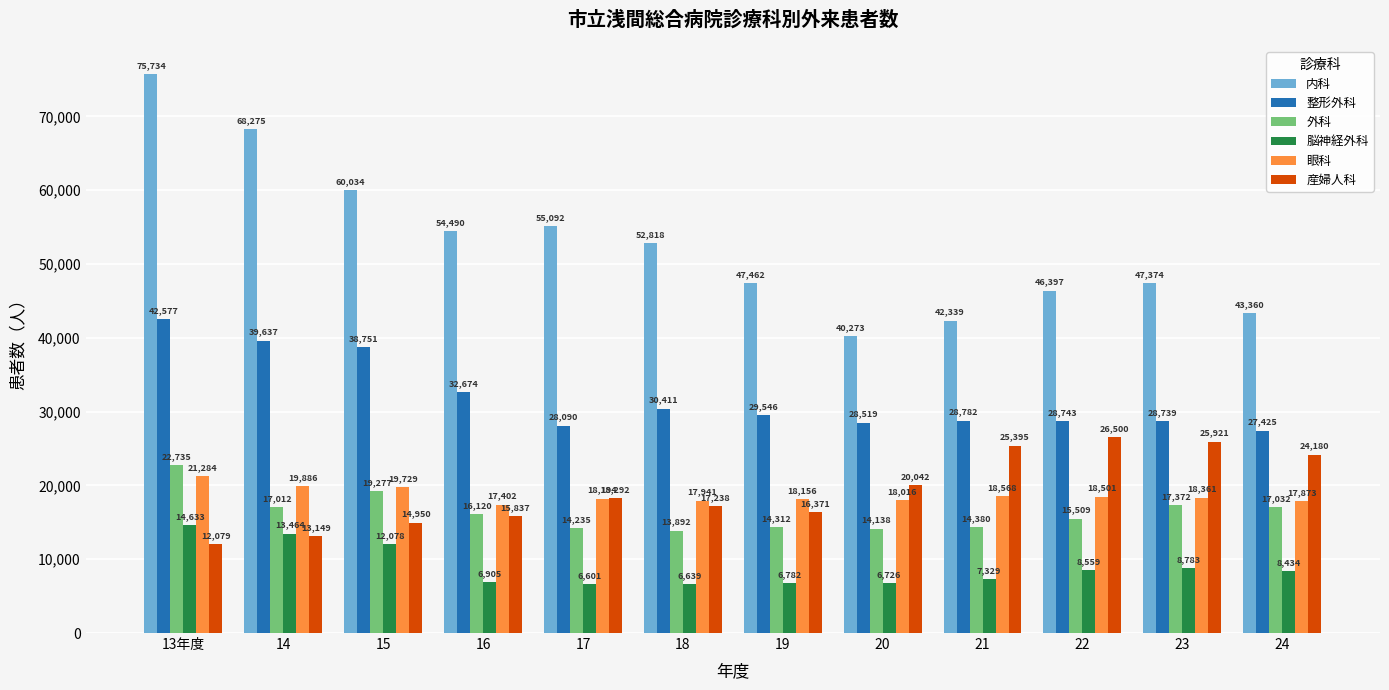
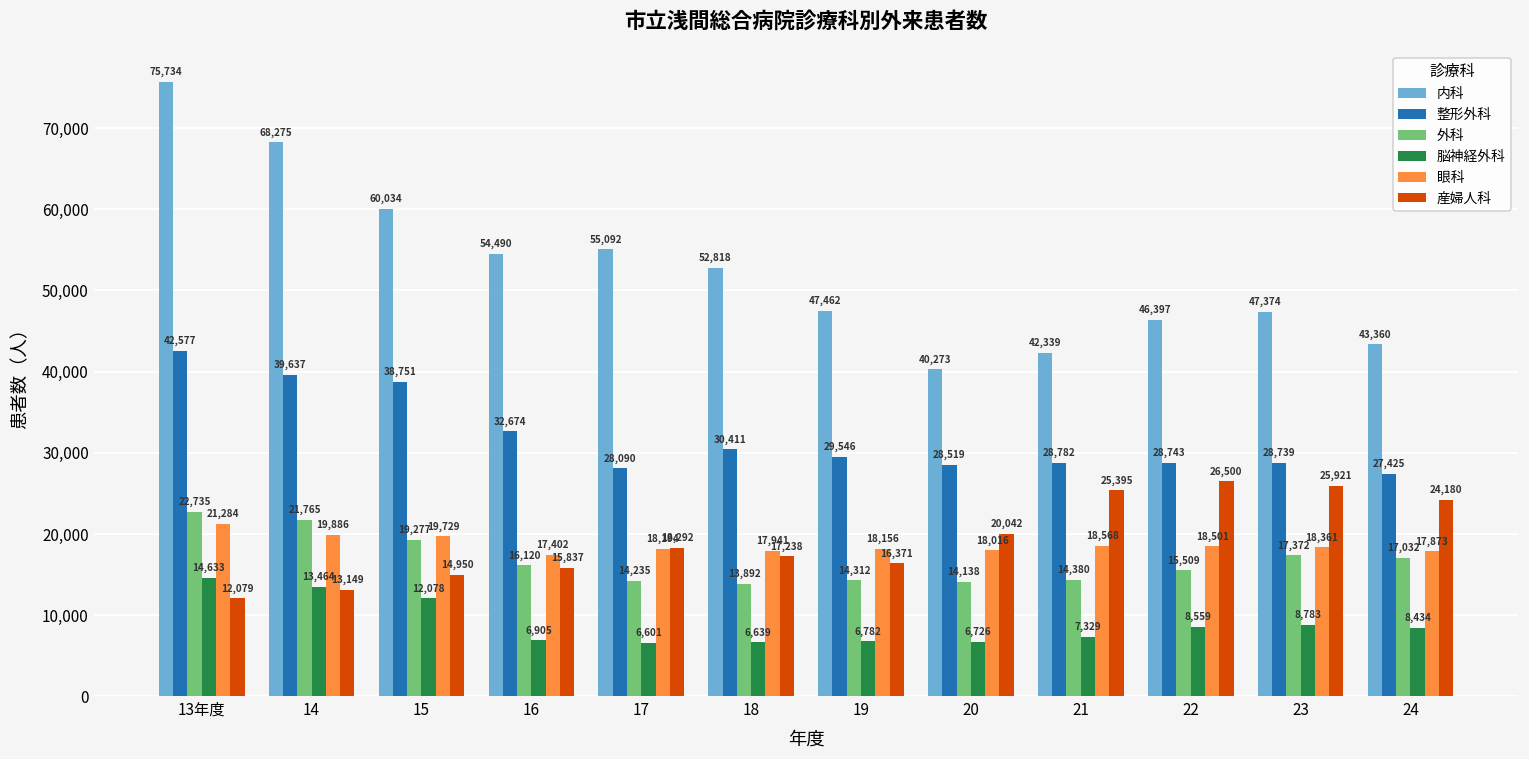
  {
    "内科": {
      "13年度": "75,734",
      "14": "68,275",
      "15": "60,034",
      "16": "54,490",
      "17": "55,092",
      "18": "52,818",
      "19": "47,462",
      "20": "40,273",
      "21": "42,339",
      "22": "46,397",
      "23": "47,374",
      "24": "43,360"
    },
    "整形外科": {
      "13年度": "42,577",
      "14": "39,637",
      "15": "38,751",
      "16": "32,674",
      "17": "28,090",
      "18": "30,411",
      "19": "29,546",
      "20": "28,519",
      "21": "28,782",
      "22": "28,743",
      "23": "28,739",
      "24": "27,425"
    },
    "外科": {
      "13年度": "22,735",
-     "14": "17,012",
+     "14": "21,765",
      "15": "19,277",
      "16": "16,120",
      "17": "14,235",
      "18": "13,892",
      "19": "14,312",
      "20": "14,138",
      "21": "14,380",
      "22": "15,509",
      "23": "17,372",
      "24": "17,032"
    },
    "脳神経外科": {
      "13年度": "14,633",
      "14": "13,464",
      "15": "12,078",
      "16": "6,905",
      "17": "6,601",
      "18": "6,639",
      "19": "6,782",
      "20": "6,726",
      "21": "7,329",
      "22": "8,559",
      "23": "8,783",
      "24": "8,434"
    },
    "眼科": {
      "13年度": "21,284",
      "14": "19,886",
      "15": "19,729",
      "16": "17,402",
      "19": "18,156",
      "20": "18,016",
      "21": "18,568",
      "22": "18,501",
      "23": "18,361",
      "24": "17,873"
    },
    "産婦人科": {
      "13年度": "12,079",
      "14": "13,149",
      "15": "14,950",
      "16": "15,837",
      "19": "16,371",
      "20": "20,042",
      "21": "25,395",
      "22": "26,500",
      "23": "25,921",
      "24": "24,180"
    }
  }
